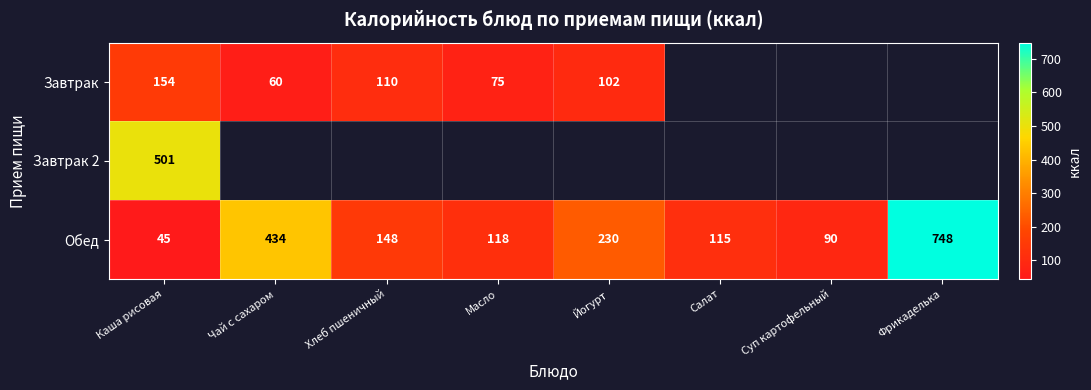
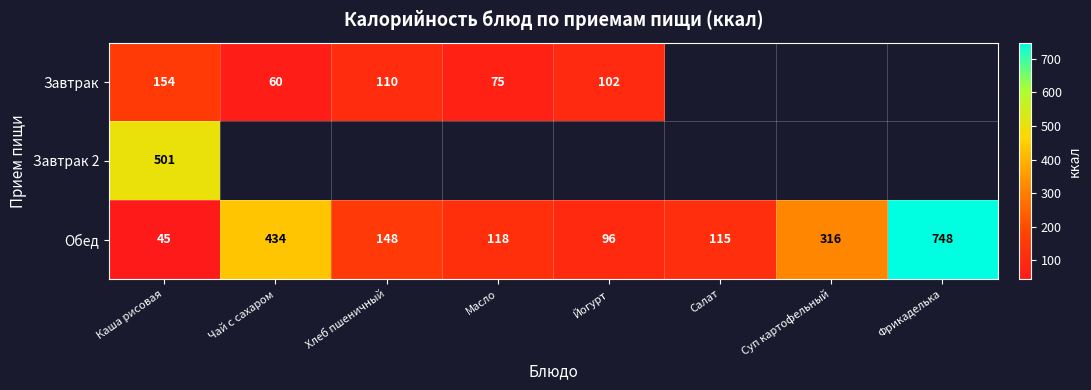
  {
    "Завтрак": {
      "Каша рисовая": 154,
      "Чай с сахаром": 60,
      "Хлеб пшеничный": 110,
      "Масло": 75,
      "Йогурт": 102
    },
    "Завтрак 2": {
      "Каша рисовая": 501
    },
    "Обед": {
      "Каша рисовая": 45,
      "Чай с сахаром": 434,
      "Хлеб пшеничный": 148,
      "Масло": 118,
-     "Йогурт": 230,
+     "Йогурт": 96,
      "Салат": 115,
-     "Суп картофельный": 90,
+     "Суп картофельный": 316,
      "Фрикаделька": 748
    }
  }
